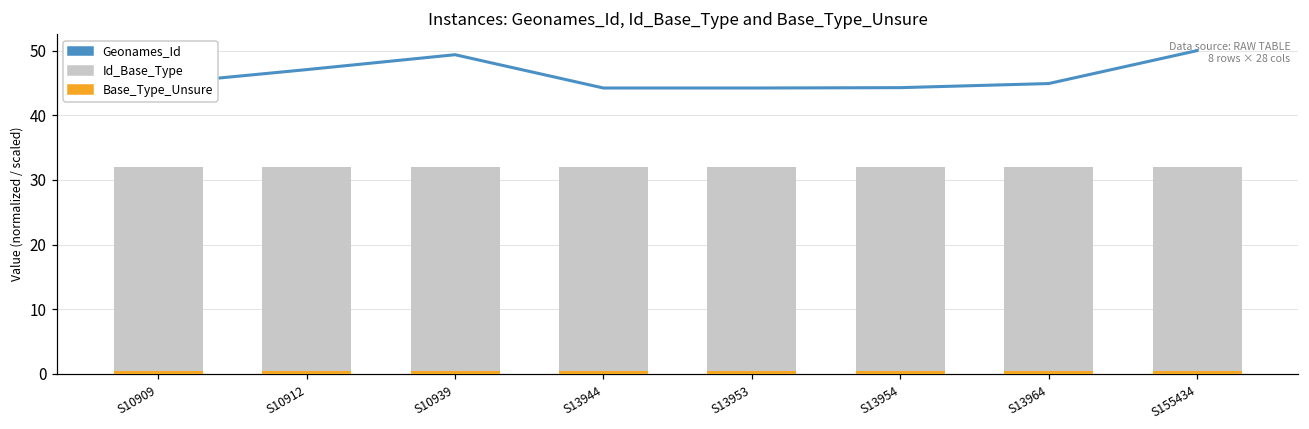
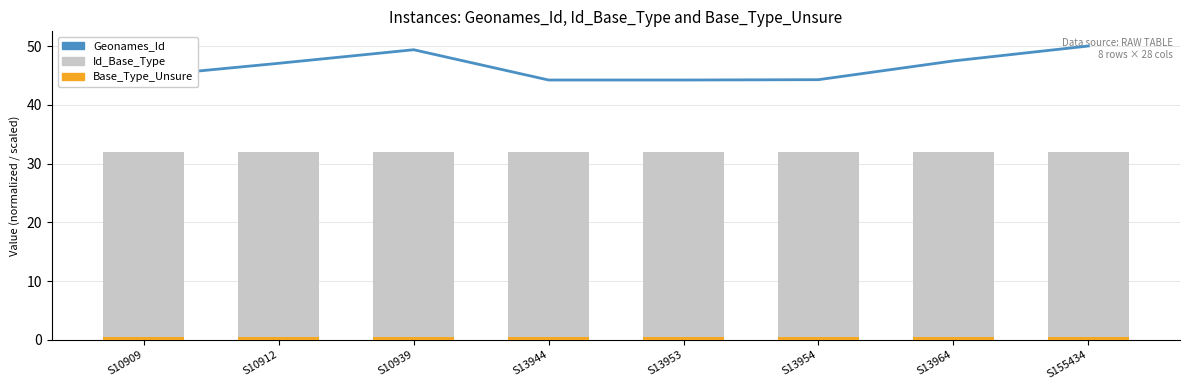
  {
    "Id_Base_Type": {
      "S10909": 32,
      "S10912": 32,
      "S10939": 32,
      "S13944": 32,
      "S13953": 32,
      "S13954": 32,
      "S13964": 32,
      "S155434": 32
    },
    "Geonames_Id": {
      "S10912": 47,
      "S10939": 49,
      "S13944": 44,
      "S13953": 44,
      "S13954": 44,
-     "S13964": 45
+     "S13964": 47
    }
  }
